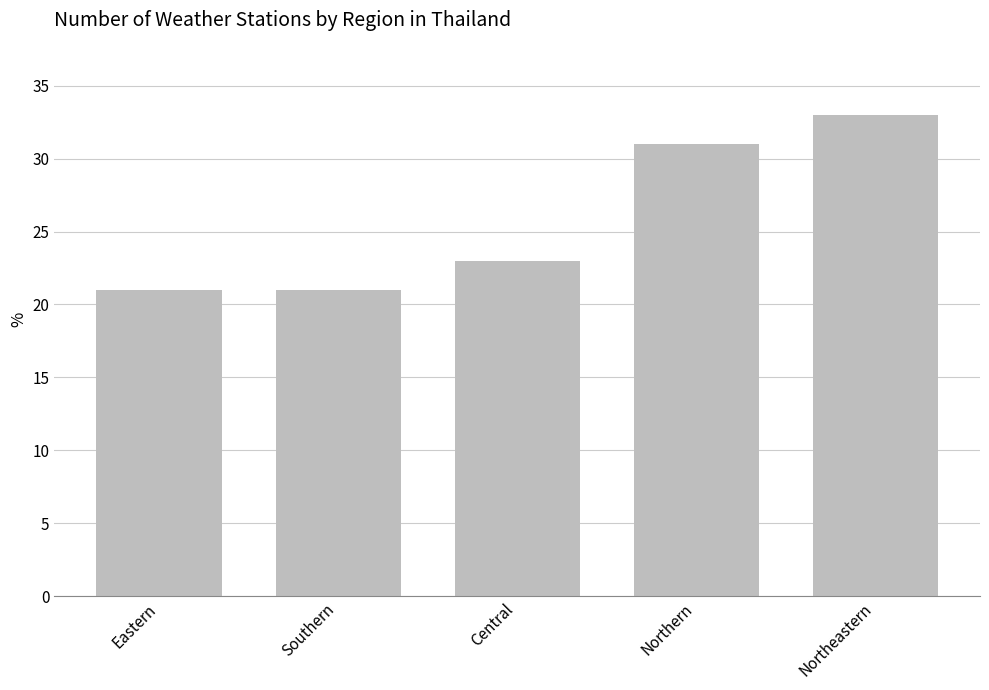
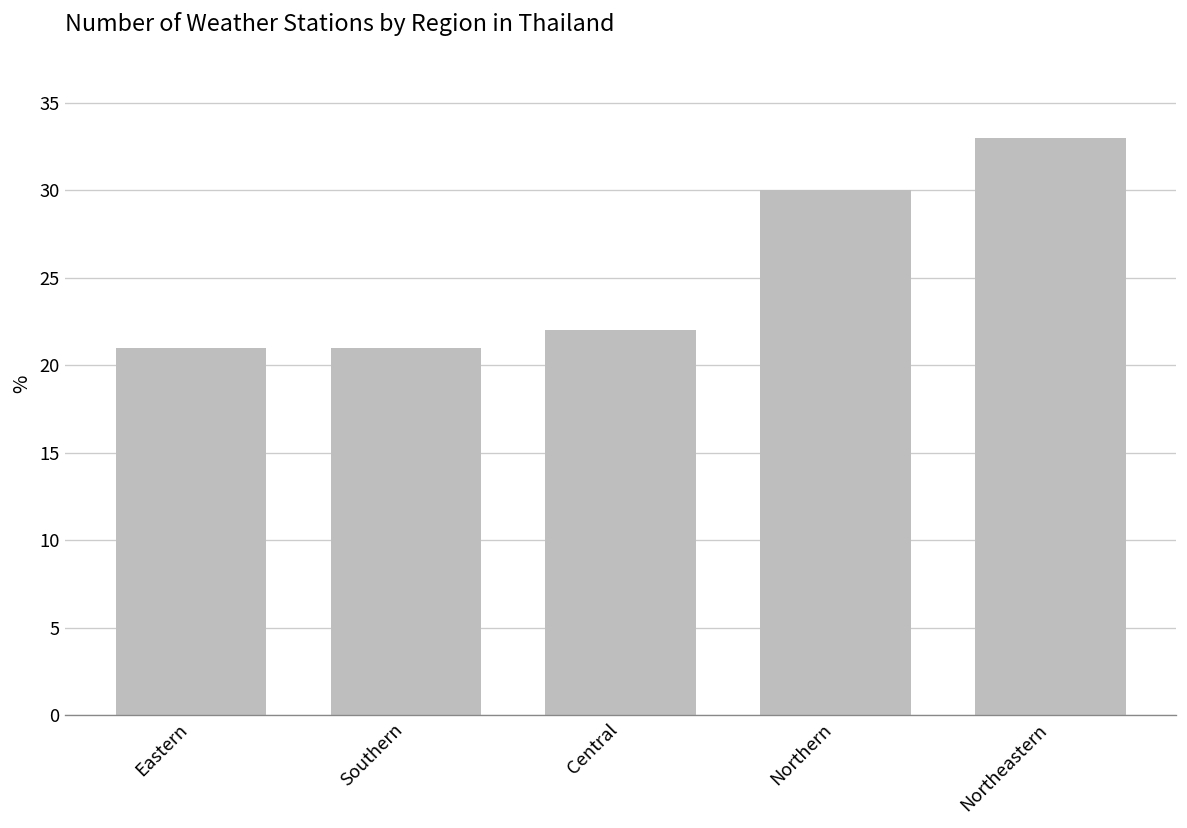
  {
    "Eastern": 21,
    "Southern": 21,
-   "Central": 23,
-   "Northern": 31,
+   "Central": 22,
+   "Northern": 30,
    "Northeastern": 33
  }
